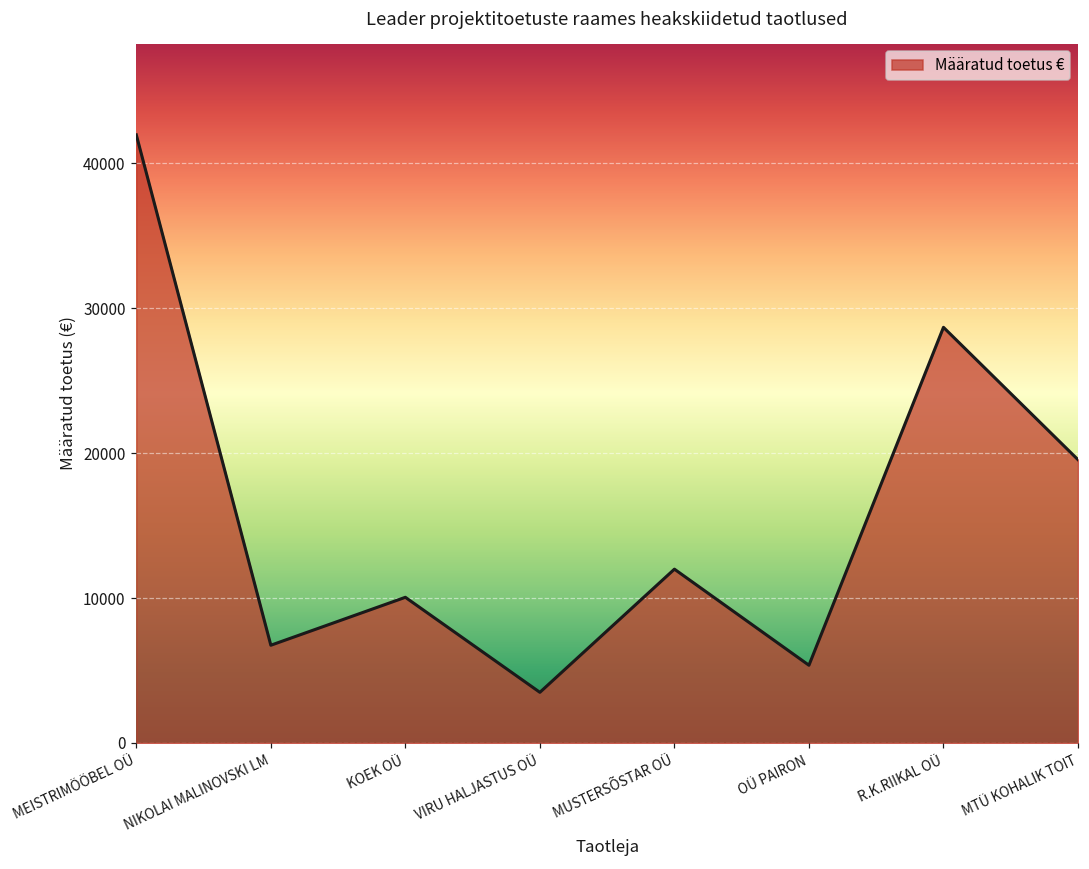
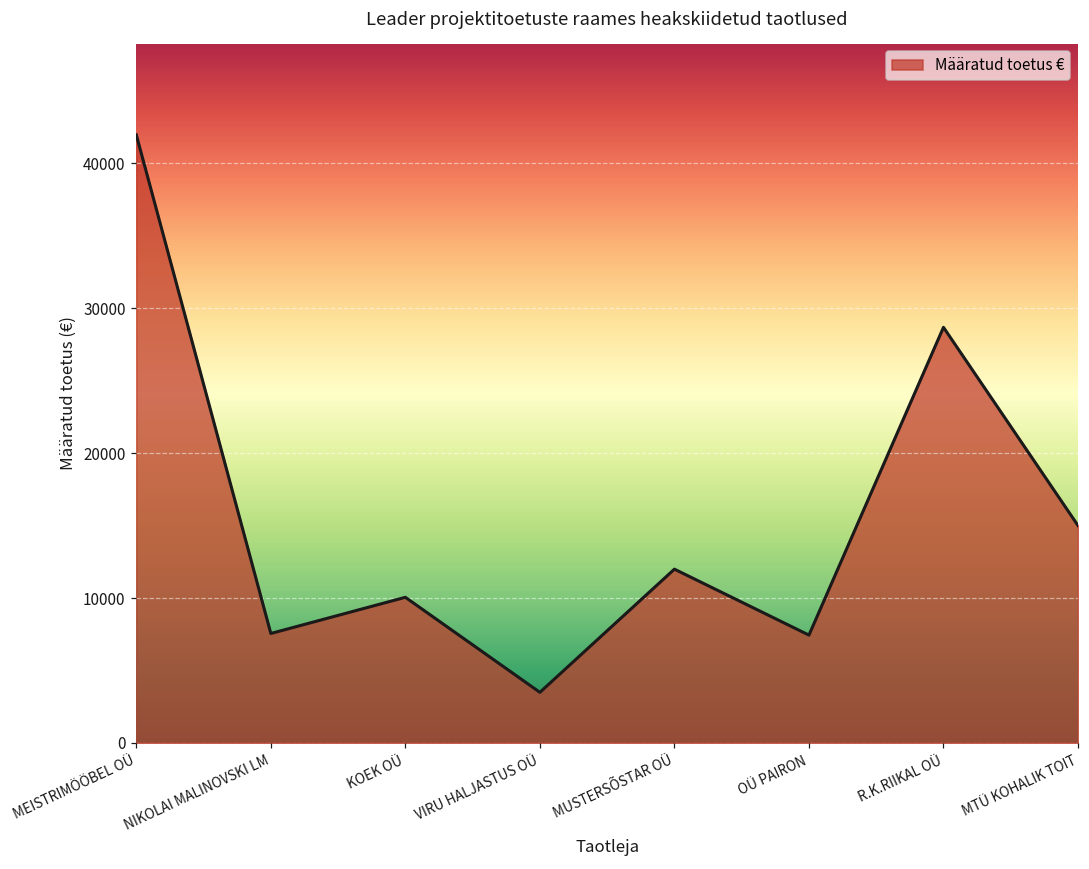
  {
    "MEISTRIMÖÖBEL OÜ": 42000,
-   "NIKOLAI MALINOVSKI LM": 6700,
+   "NIKOLAI MALINOVSKI LM": 7600,
    "KOEK OÜ": 10100,
    "VIRU HALJASTUS OÜ": 3500,
    "MUSTERSÕSTAR OÜ": 12000,
-   "OÜ PAIRON": 5400,
+   "OÜ PAIRON": 7400,
    "R.K.RIIKAL OÜ": 28700,
-   "MTÜ KOHALIK TOIT": 19500
+   "MTÜ KOHALIK TOIT": 15000
  }
